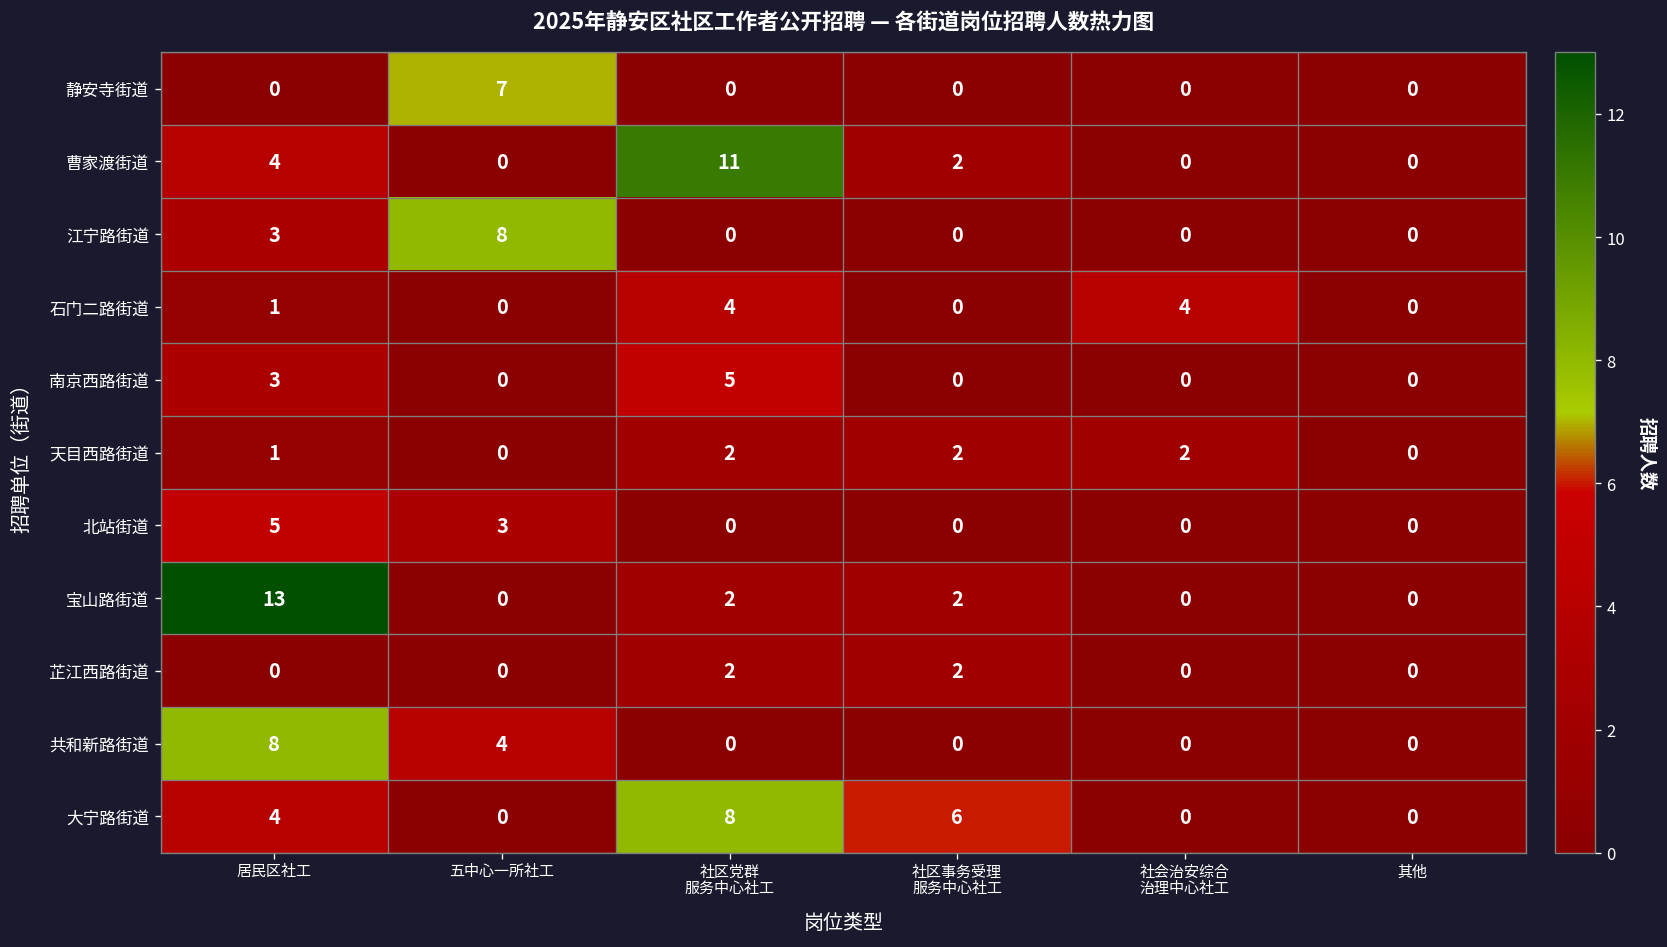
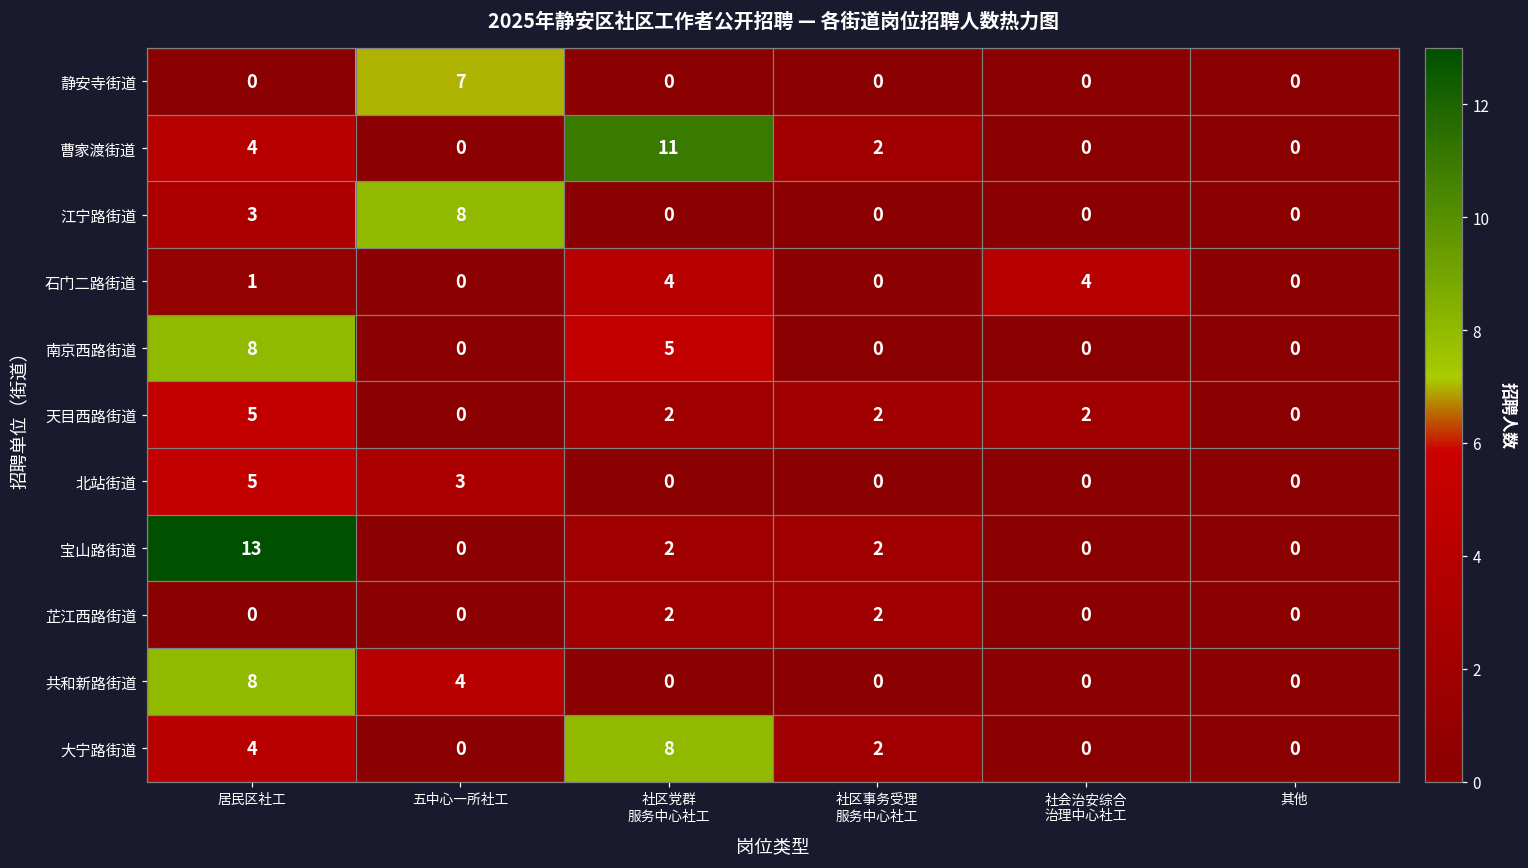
  {
    "静安寺街道": {
      "居民区社工": 0,
      "五中心一所社工": 7,
      "社区党群 服务中心社工": 0,
      "社区事务受理 服务中心社工": 0,
      "社会治安综合 治理中心社工": 0,
      "其他": 0
    },
    "曹家渡街道": {
      "居民区社工": 4,
      "五中心一所社工": 0,
      "社区党群 服务中心社工": 11,
      "社区事务受理 服务中心社工": 2,
      "社会治安综合 治理中心社工": 0,
      "其他": 0
    },
    "江宁路街道": {
      "居民区社工": 3,
      "五中心一所社工": 8,
      "社区党群 服务中心社工": 0,
      "社区事务受理 服务中心社工": 0,
      "社会治安综合 治理中心社工": 0,
      "其他": 0
    },
    "石门二路街道": {
      "居民区社工": 1,
      "五中心一所社工": 0,
      "社区党群 服务中心社工": 4,
      "社区事务受理 服务中心社工": 0,
      "社会治安综合 治理中心社工": 4,
      "其他": 0
    },
    "南京西路街道": {
-     "居民区社工": 3,
+     "居民区社工": 8,
      "五中心一所社工": 0,
      "社区党群 服务中心社工": 5,
      "社区事务受理 服务中心社工": 0,
      "社会治安综合 治理中心社工": 0,
      "其他": 0
    },
    "天目西路街道": {
-     "居民区社工": 1,
+     "居民区社工": 5,
      "五中心一所社工": 0,
      "社区党群 服务中心社工": 2,
      "社区事务受理 服务中心社工": 2,
      "社会治安综合 治理中心社工": 2,
      "其他": 0
    },
    "北站街道": {
      "居民区社工": 5,
      "五中心一所社工": 3,
      "社区党群 服务中心社工": 0,
      "社区事务受理 服务中心社工": 0,
      "社会治安综合 治理中心社工": 0,
      "其他": 0
    },
    "宝山路街道": {
      "居民区社工": 13,
      "五中心一所社工": 0,
      "社区党群 服务中心社工": 2,
      "社区事务受理 服务中心社工": 2,
      "社会治安综合 治理中心社工": 0,
      "其他": 0
    },
    "芷江西路街道": {
      "居民区社工": 0,
      "五中心一所社工": 0,
      "社区党群 服务中心社工": 2,
      "社区事务受理 服务中心社工": 2,
      "社会治安综合 治理中心社工": 0,
      "其他": 0
    },
    "共和新路街道": {
      "居民区社工": 8,
      "五中心一所社工": 4,
      "社区党群 服务中心社工": 0,
      "社区事务受理 服务中心社工": 0,
      "社会治安综合 治理中心社工": 0,
      "其他": 0
    },
    "大宁路街道": {
      "居民区社工": 4,
      "五中心一所社工": 0,
      "社区党群 服务中心社工": 8,
-     "社区事务受理 服务中心社工": 6,
+     "社区事务受理 服务中心社工": 2,
      "社会治安综合 治理中心社工": 0,
      "其他": 0
    }
  }
